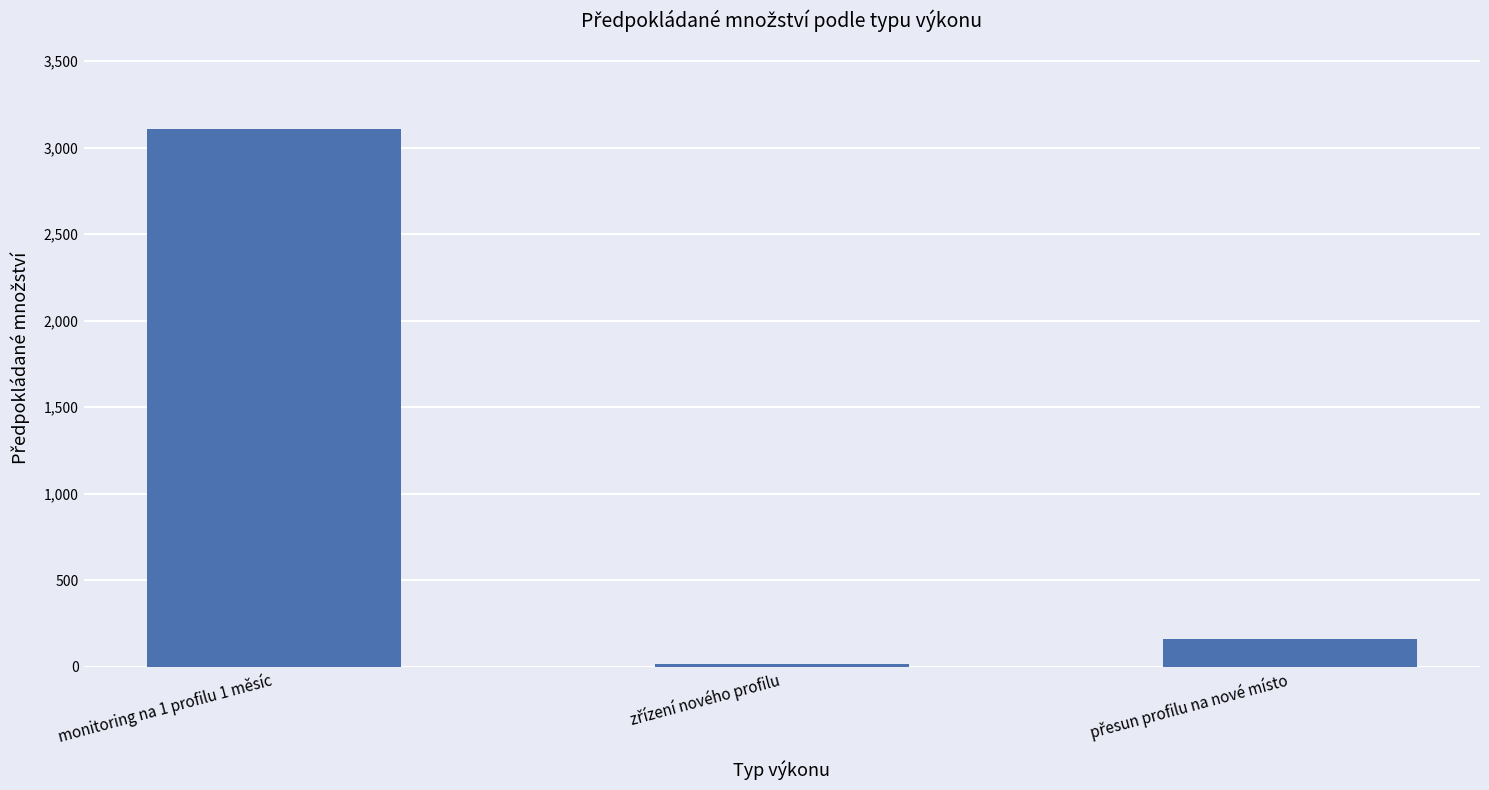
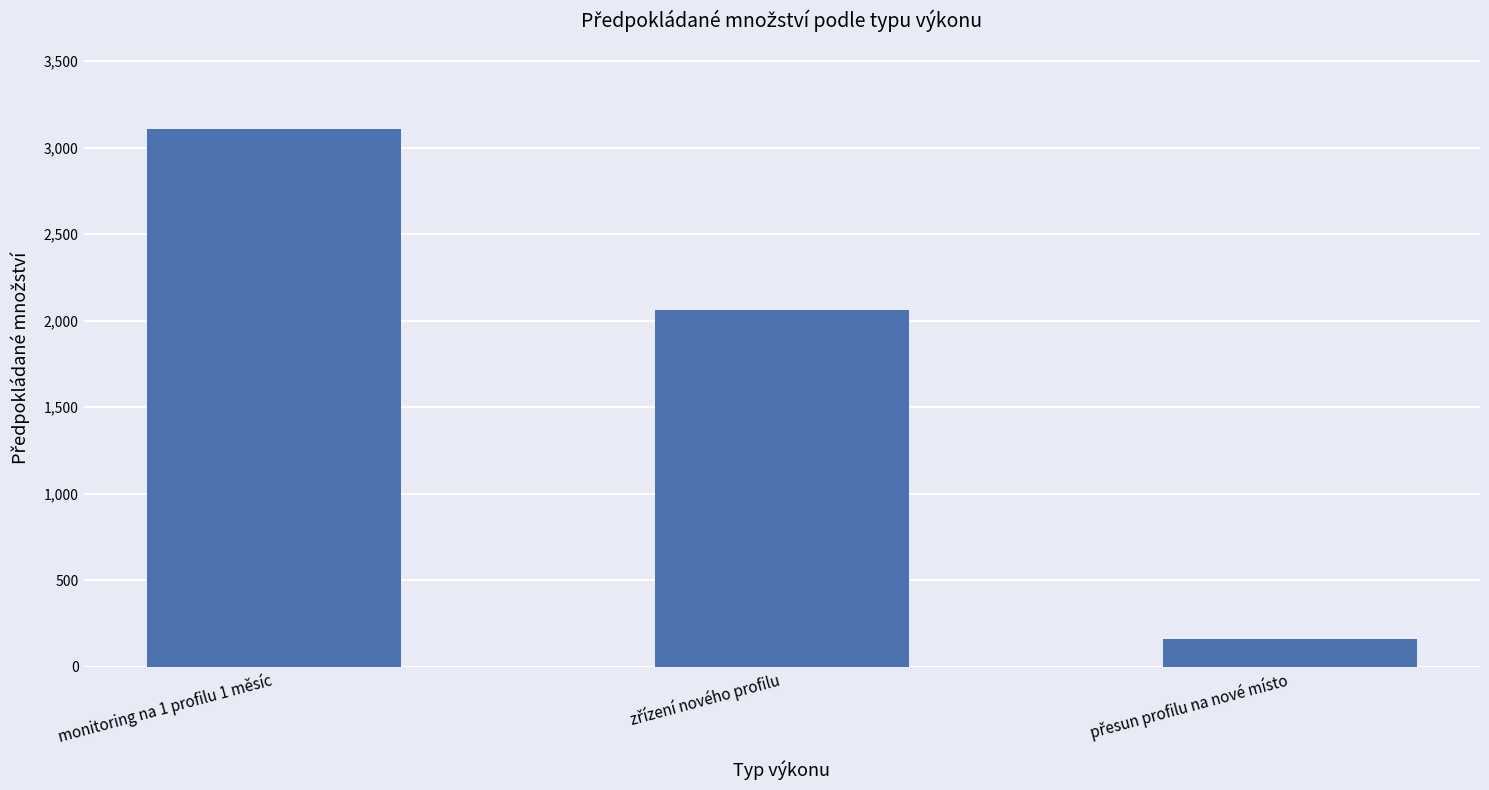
  {
    "monitoring na 1 profilu 1 měsíc": "3,110",
-   "zřízení nového profilu": "10",
+   "zřízení nového profilu": "2,060",
    "přesun profilu na nové místo": "160"
  }
